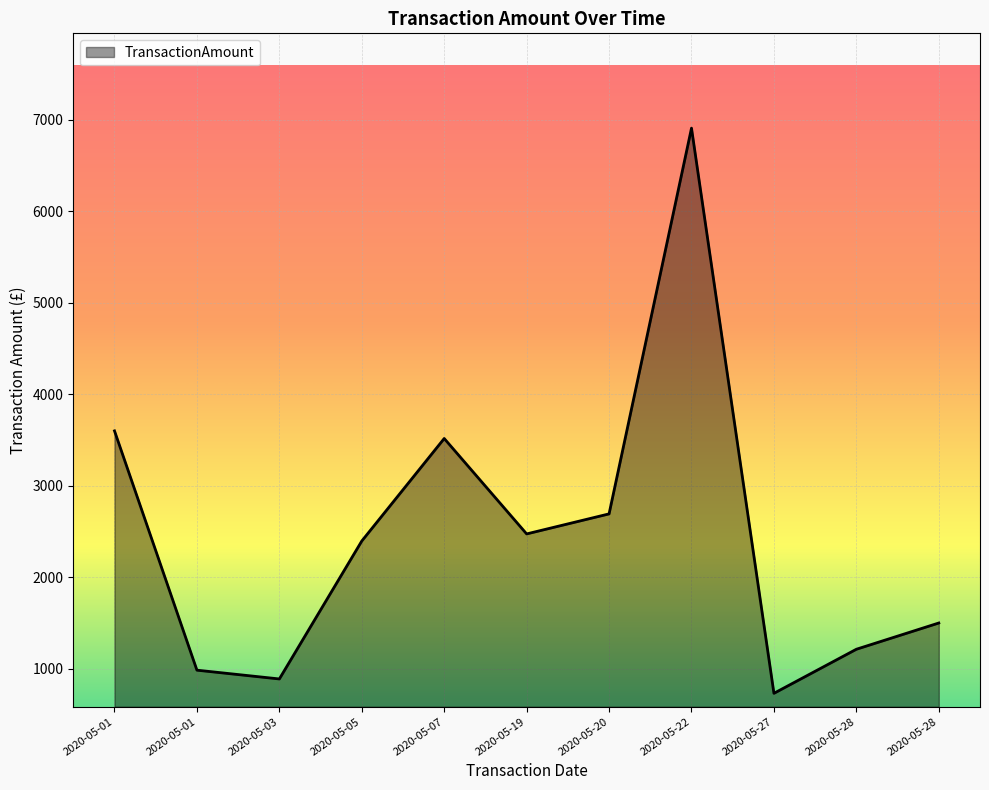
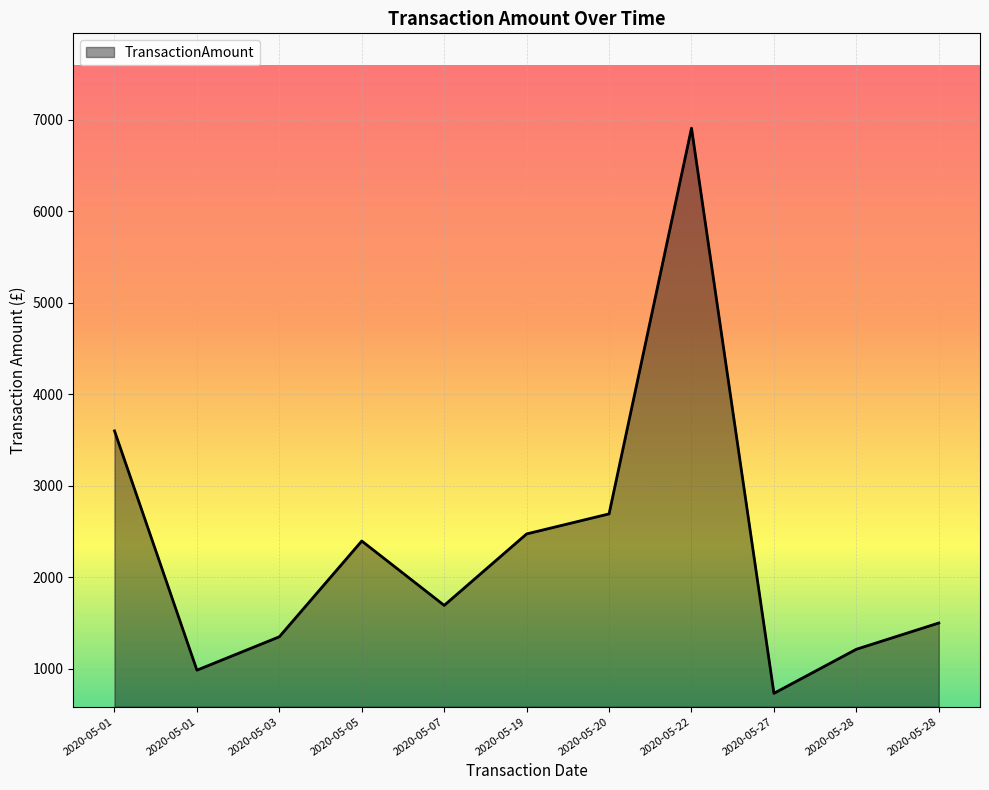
  {
-   "2020-05-03": 900,
+   "2020-05-03": 1300,
    "2020-05-05": 2400,
-   "2020-05-07": 3500,
+   "2020-05-07": 1700,
    "2020-05-19": 2500,
    "2020-05-20": 2700,
    "2020-05-22": 6900,
    "2020-05-27": 700
  }
